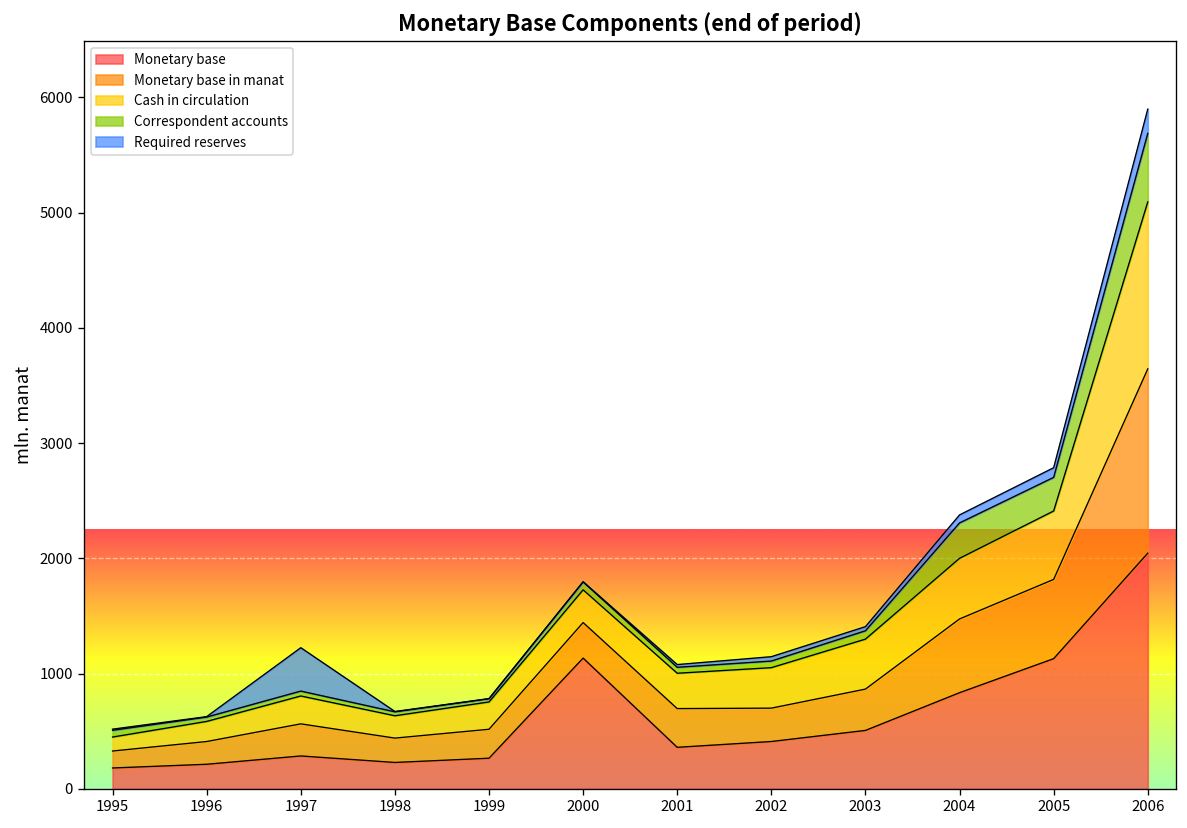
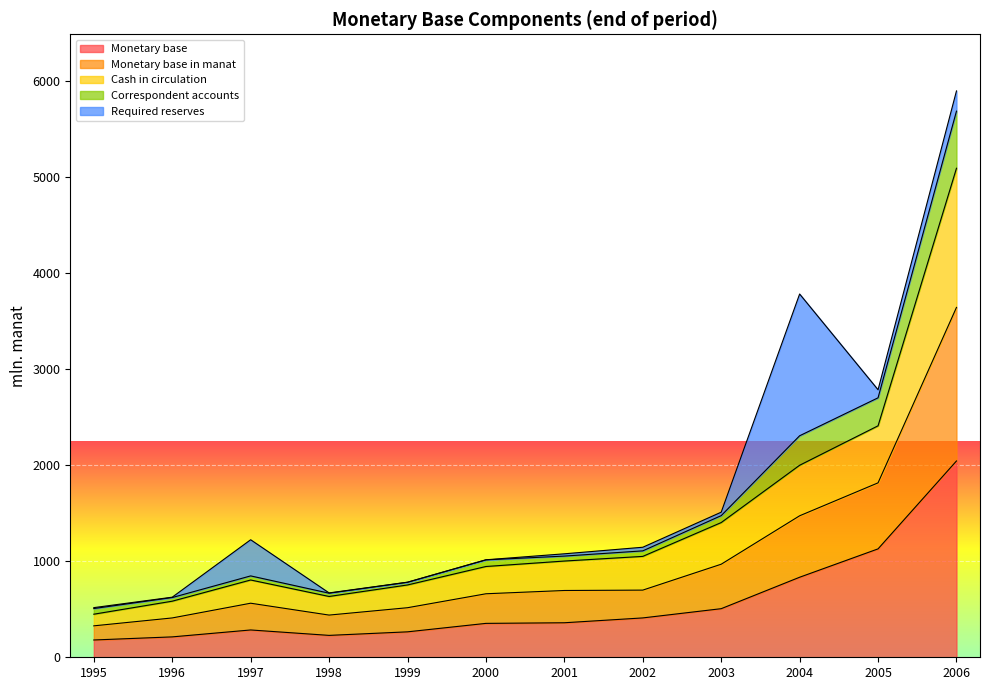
  {
    "Monetary base": {
      "1995": 200,
      "1996": 200,
      "1997": 300,
      "1998": 200,
      "1999": 300,
-     "2000": 1100,
+     "2000": 400,
      "2001": 400,
      "2002": 400,
      "2003": 500,
      "2004": 800,
      "2005": 1100,
      "2006": 2000
    },
    "Monetary base in manat": {
      "1995": 100,
      "1996": 200,
      "1997": 300,
      "1998": 200,
      "1999": 300,
      "2000": 300,
      "2001": 300,
      "2002": 300,
-     "2003": 400,
+     "2003": 500,
      "2004": 600,
      "2005": 700,
      "2006": 1600
    },
    "Cash in circulation": {
      "1995": 100,
      "1996": 200,
      "1997": 200,
      "1998": 200,
      "1999": 200,
      "2000": 300,
      "2001": 300,
      "2002": 400,
      "2003": 400,
      "2004": 500,
      "2005": 600,
      "2006": 1400
    },
    "Correspondent accounts": {
      "1997": 0,
      "2002": 100,
      "2003": 100,
      "2004": 300,
      "2005": 300,
      "2006": 600
    },
    "Required reserves": {
      "1997": 400,
      "2002": 0,
      "2003": 0,
-     "2004": 100,
+     "2004": 1500,
      "2005": 100,
      "2006": 200
    }
  }
